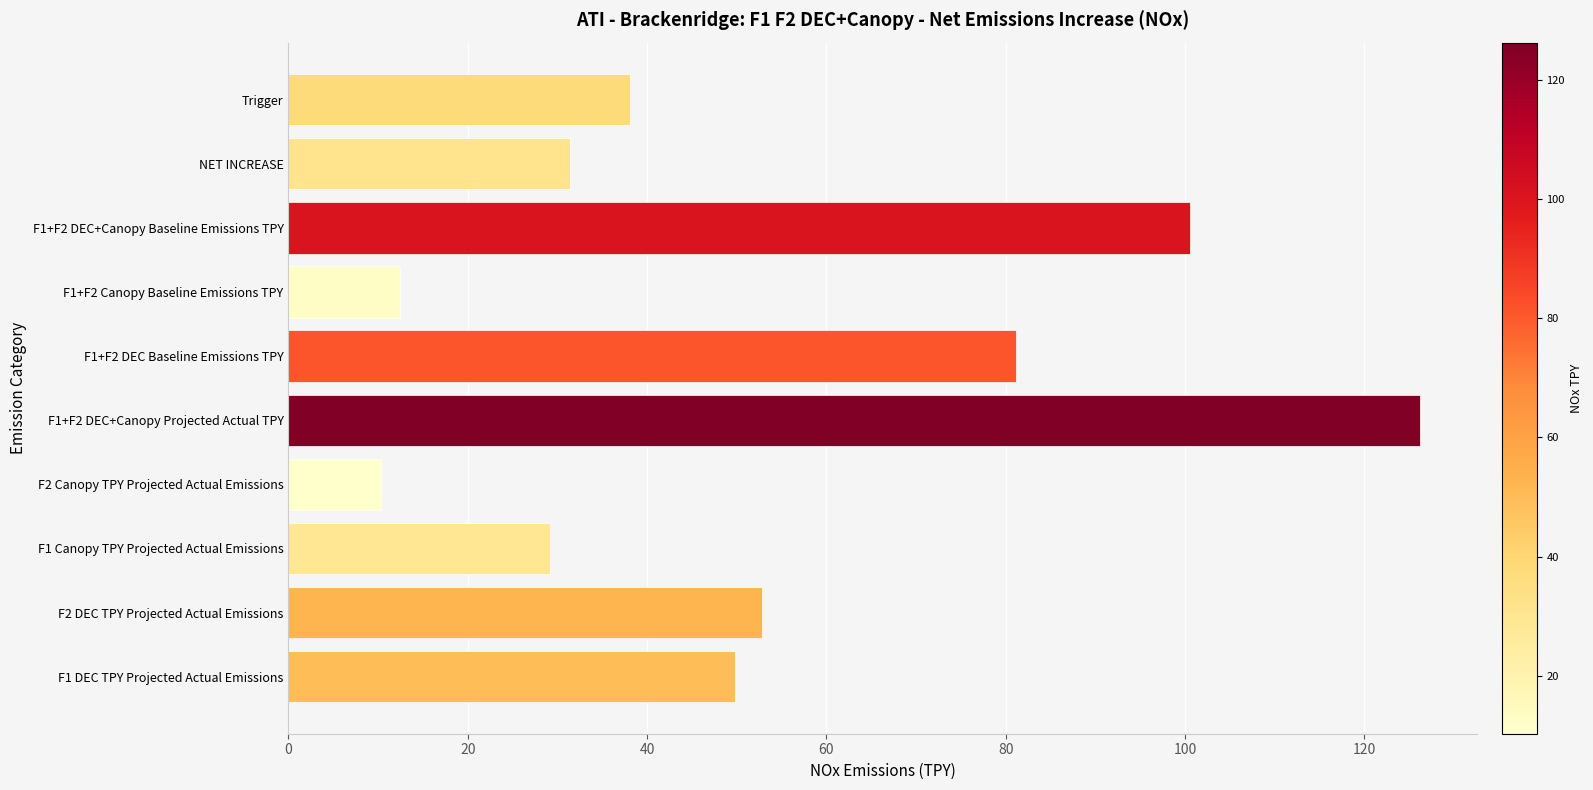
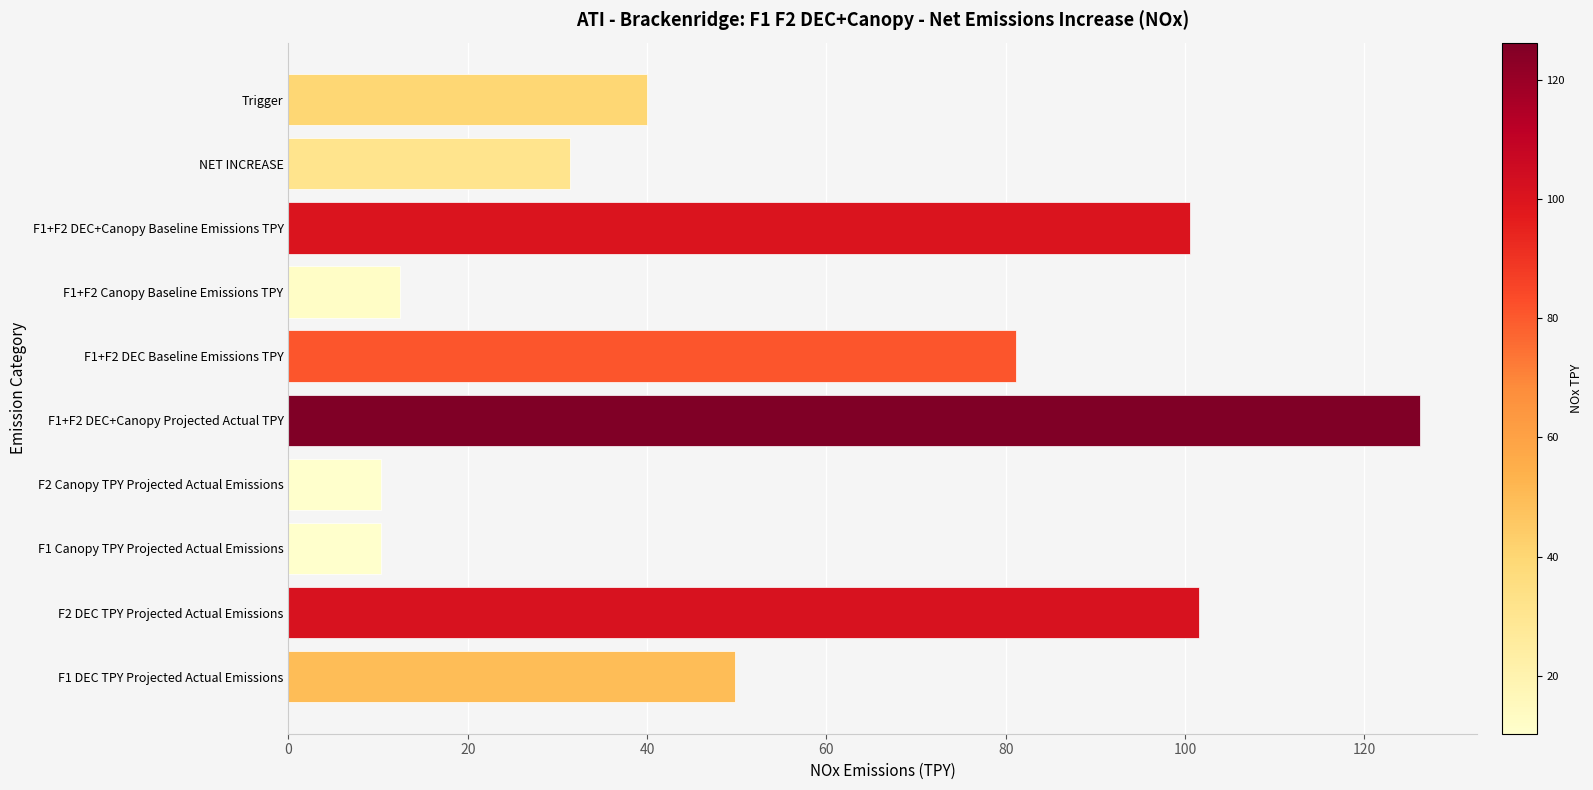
  {
-   "Trigger": 38,
+   "Trigger": 40,
    "NET INCREASE": 31,
    "F1+F2 DEC+Canopy Baseline Emissions TPY": 101,
    "F1+F2 Canopy Baseline Emissions TPY": 12,
    "F1+F2 DEC Baseline Emissions TPY": 81,
    "F1+F2 DEC+Canopy Projected Actual TPY": 126,
    "F2 Canopy TPY Projected Actual Emissions": 10,
-   "F1 Canopy TPY Projected Actual Emissions": 29,
-   "F2 DEC TPY Projected Actual Emissions": 53,
+   "F1 Canopy TPY Projected Actual Emissions": 10,
+   "F2 DEC TPY Projected Actual Emissions": 102,
    "F1 DEC TPY Projected Actual Emissions": 50
  }
